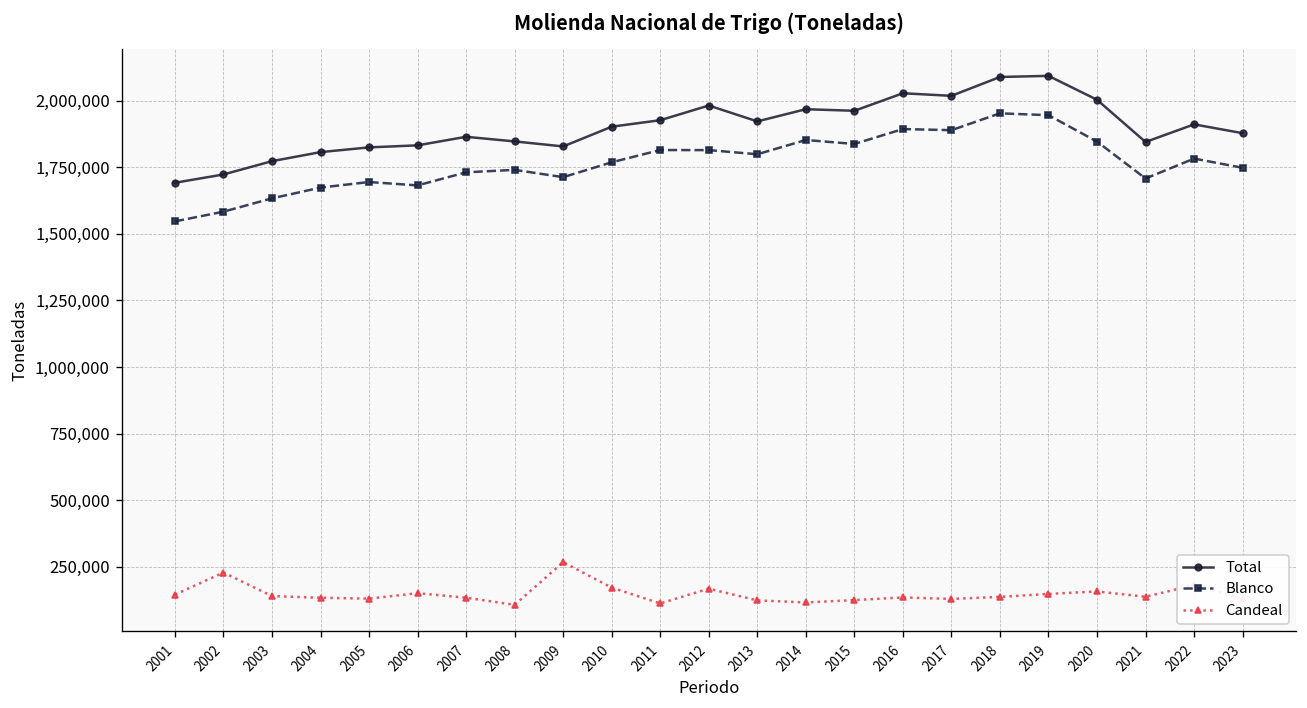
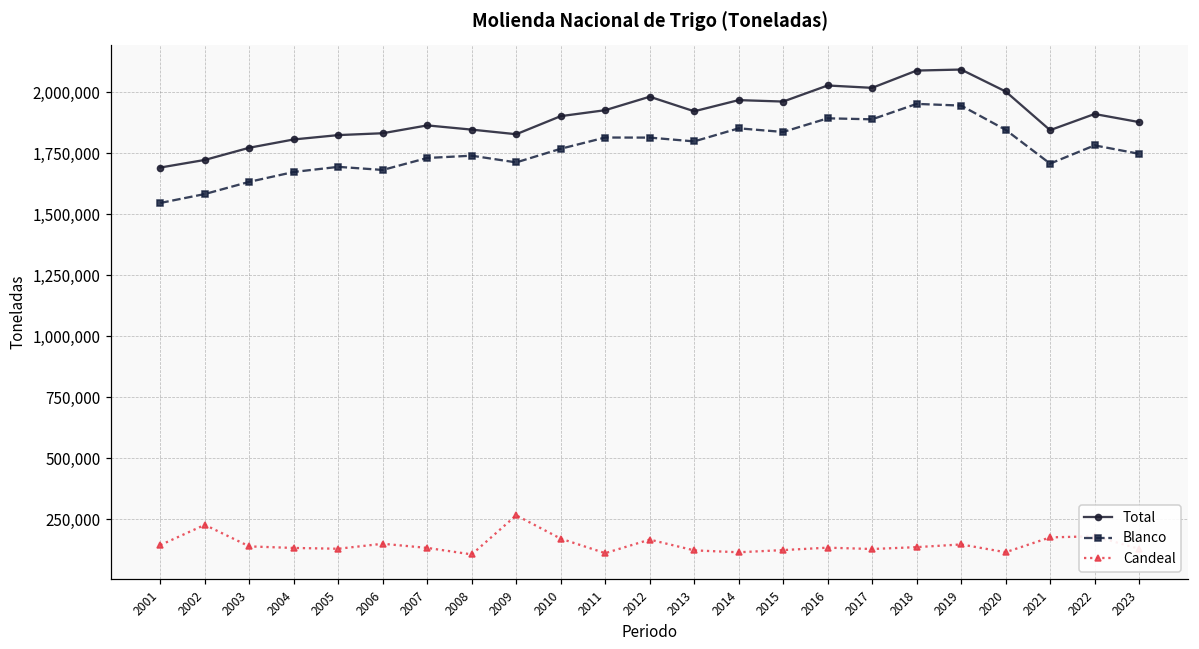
  {
    "Candeal": {
      "2001": "150,000",
      "2002": "230,000",
      "2003": "140,000",
      "2004": "130,000",
      "2005": "130,000",
      "2006": "150,000",
      "2007": "130,000",
      "2008": "110,000",
      "2009": "270,000",
      "2010": "170,000",
      "2011": "110,000",
      "2012": "170,000",
      "2013": "120,000",
      "2014": "120,000",
      "2015": "120,000",
      "2016": "130,000",
      "2017": "130,000",
      "2018": "140,000",
      "2019": "150,000",
-     "2020": "160,000",
-     "2021": "140,000"
+     "2020": "120,000",
+     "2021": "180,000"
    }
  }
